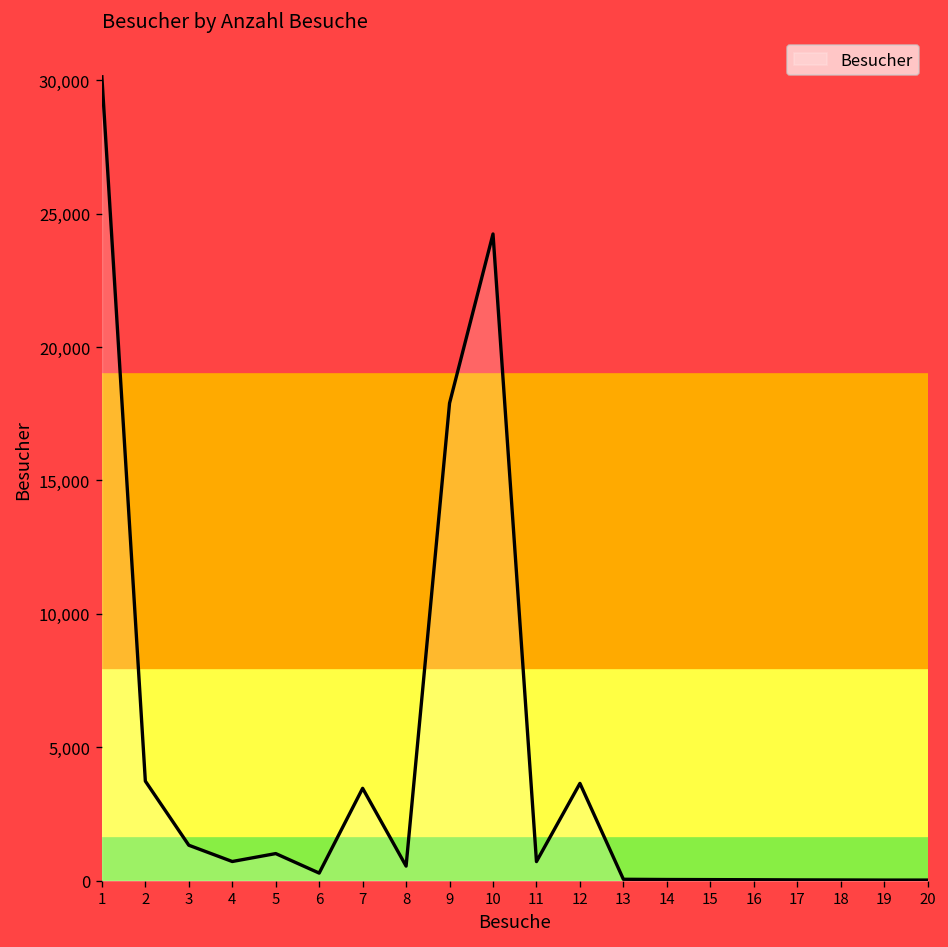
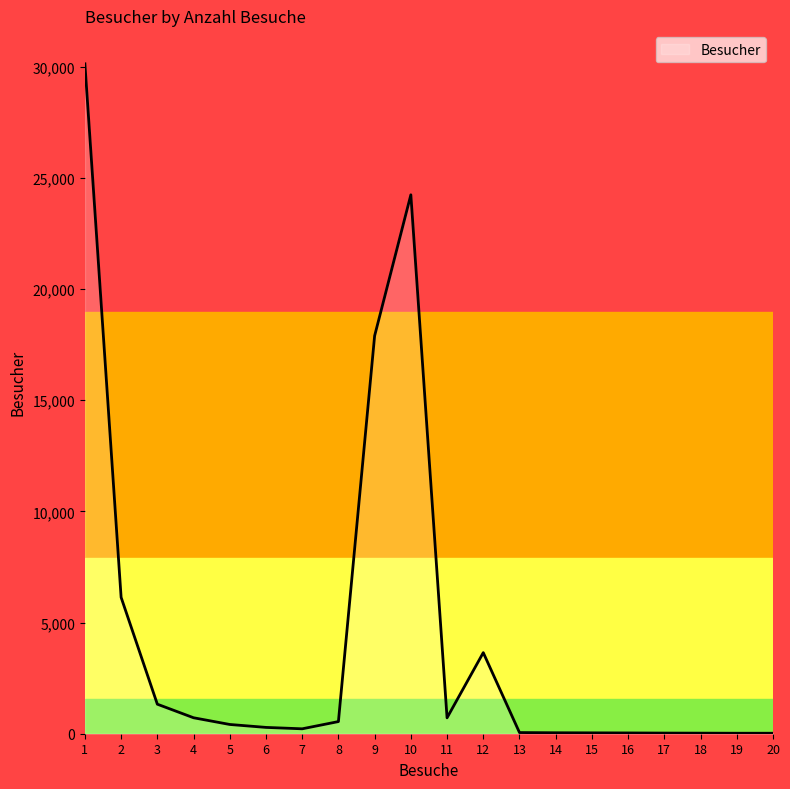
  {
    "1": "30,100",
-   "2": "3,700",
+   "2": "6,100",
    "3": "1,300",
    "4": "700",
-   "5": "1,000",
+   "5": "400",
    "6": "300",
-   "7": "3,500",
+   "7": "200",
    "8": "500",
    "9": "17,900",
    "10": "24,200",
    "11": "700",
    "12": "3,600",
    "13": "100",
    "14": "0",
    "15": "0",
    "16": "0",
    "17": "0",
    "18": "0",
    "19": "0",
    "20": "0"
  }
